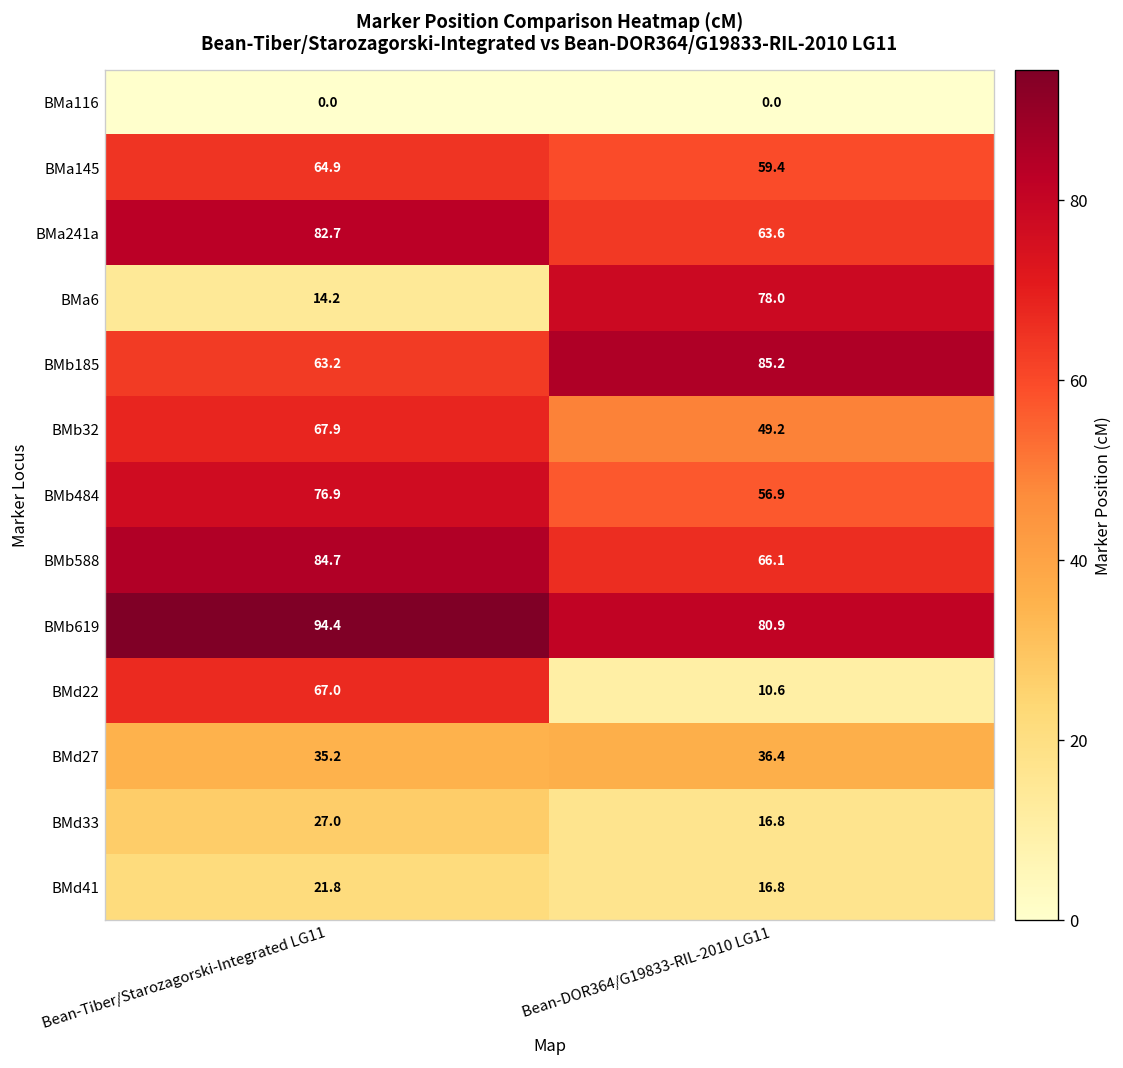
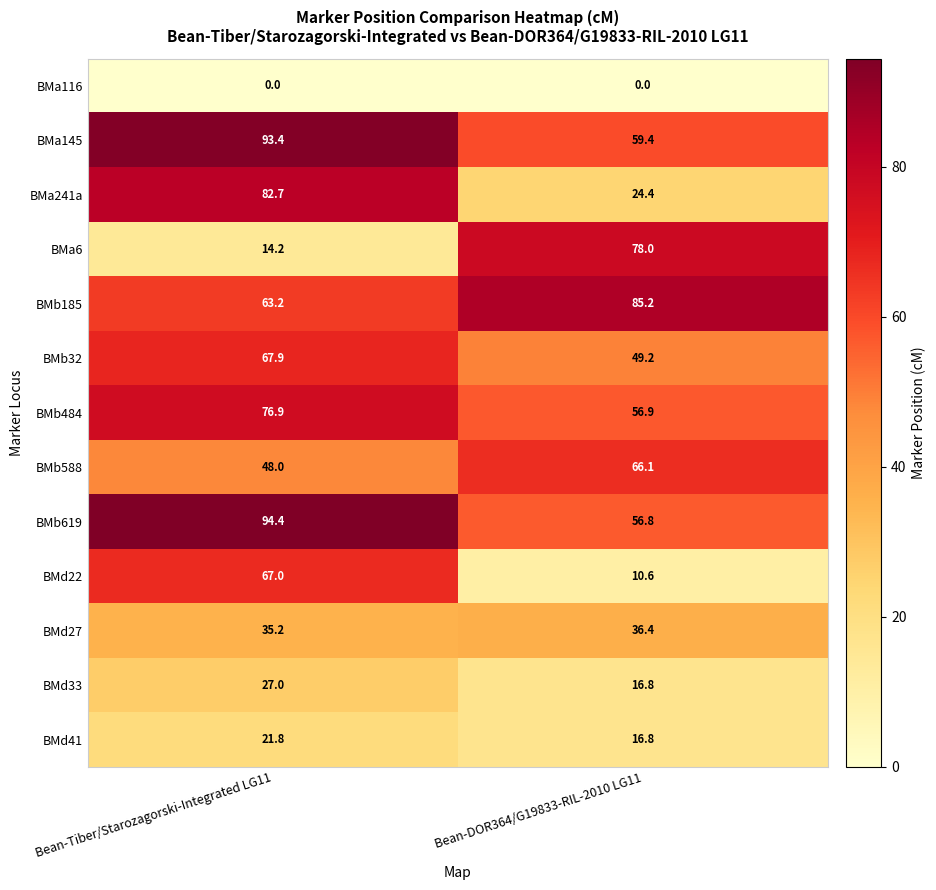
  {
    "BMa116": {
      "Bean-Tiber/Starozagorski-Integrated LG11": 0.0,
      "Bean-DOR364/G19833-RIL-2010 LG11": 0.0
    },
    "BMa145": {
-     "Bean-Tiber/Starozagorski-Integrated LG11": 64.9,
+     "Bean-Tiber/Starozagorski-Integrated LG11": 93.4,
      "Bean-DOR364/G19833-RIL-2010 LG11": 59.4
    },
    "BMa241a": {
      "Bean-Tiber/Starozagorski-Integrated LG11": 82.7,
-     "Bean-DOR364/G19833-RIL-2010 LG11": 63.6
+     "Bean-DOR364/G19833-RIL-2010 LG11": 24.4
    },
    "BMa6": {
      "Bean-Tiber/Starozagorski-Integrated LG11": 14.2,
      "Bean-DOR364/G19833-RIL-2010 LG11": 78.0
    },
    "BMb185": {
      "Bean-Tiber/Starozagorski-Integrated LG11": 63.2,
      "Bean-DOR364/G19833-RIL-2010 LG11": 85.2
    },
    "BMb32": {
      "Bean-Tiber/Starozagorski-Integrated LG11": 67.9,
      "Bean-DOR364/G19833-RIL-2010 LG11": 49.2
    },
    "BMb484": {
      "Bean-Tiber/Starozagorski-Integrated LG11": 76.9,
      "Bean-DOR364/G19833-RIL-2010 LG11": 56.9
    },
    "BMb588": {
-     "Bean-Tiber/Starozagorski-Integrated LG11": 84.7,
+     "Bean-Tiber/Starozagorski-Integrated LG11": 48.0,
      "Bean-DOR364/G19833-RIL-2010 LG11": 66.1
    },
    "BMb619": {
      "Bean-Tiber/Starozagorski-Integrated LG11": 94.4,
-     "Bean-DOR364/G19833-RIL-2010 LG11": 80.9
+     "Bean-DOR364/G19833-RIL-2010 LG11": 56.8
    },
    "BMd22": {
      "Bean-Tiber/Starozagorski-Integrated LG11": 67.0,
      "Bean-DOR364/G19833-RIL-2010 LG11": 10.6
    },
    "BMd27": {
      "Bean-Tiber/Starozagorski-Integrated LG11": 35.2,
      "Bean-DOR364/G19833-RIL-2010 LG11": 36.4
    },
    "BMd33": {
      "Bean-Tiber/Starozagorski-Integrated LG11": 27.0,
      "Bean-DOR364/G19833-RIL-2010 LG11": 16.8
    },
    "BMd41": {
      "Bean-Tiber/Starozagorski-Integrated LG11": 21.8,
      "Bean-DOR364/G19833-RIL-2010 LG11": 16.8
    }
  }
